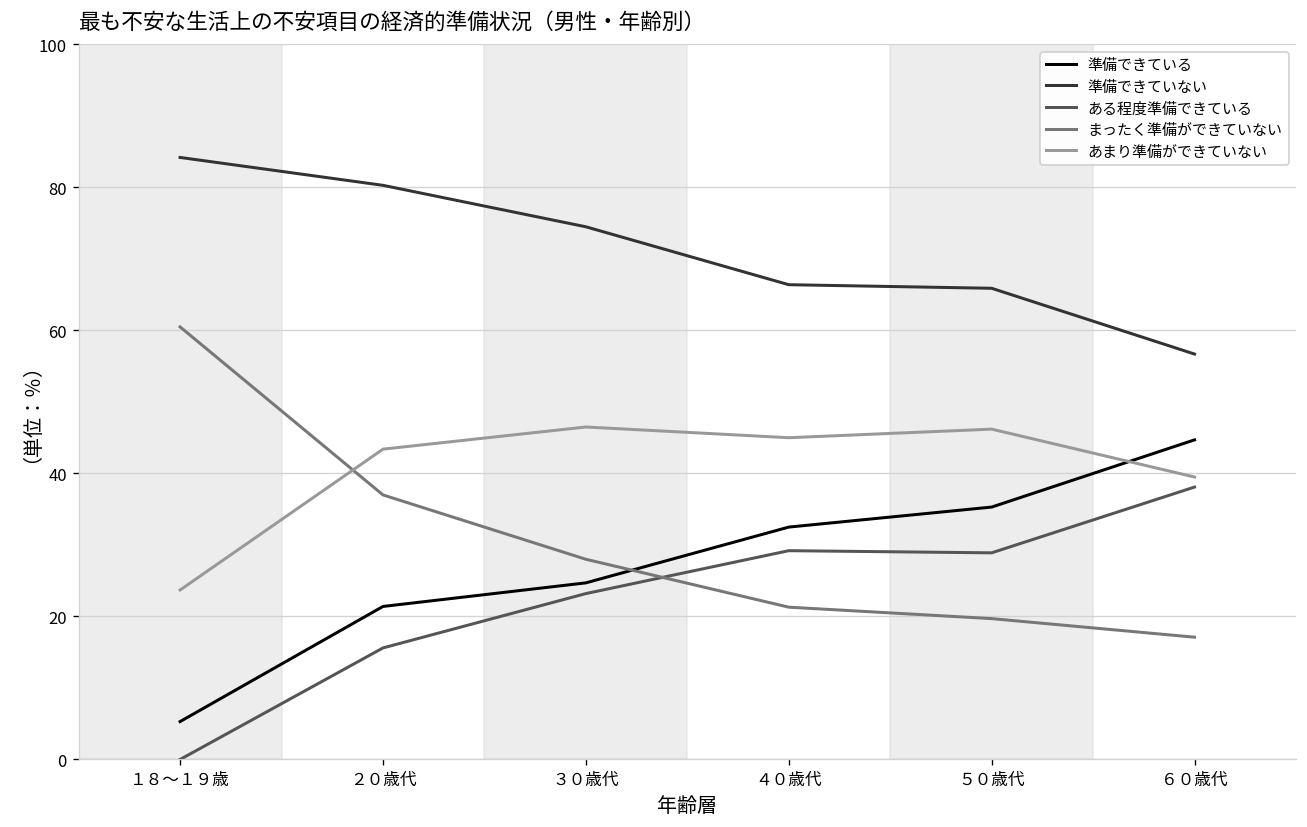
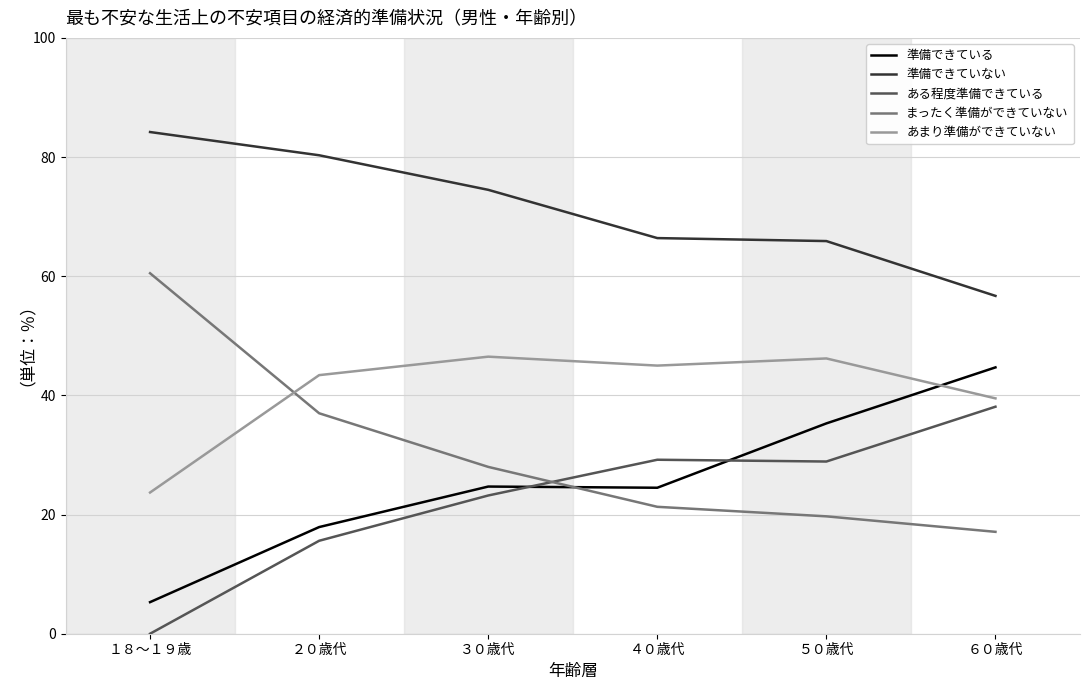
  {
    "準備できている": {
      "１８～１９歳": 5,
-     "２０歳代": 21,
+     "２０歳代": 18,
      "３０歳代": 25,
-     "４０歳代": 33,
+     "４０歳代": 25,
      "５０歳代": 35,
      "６０歳代": 45
    }
  }
